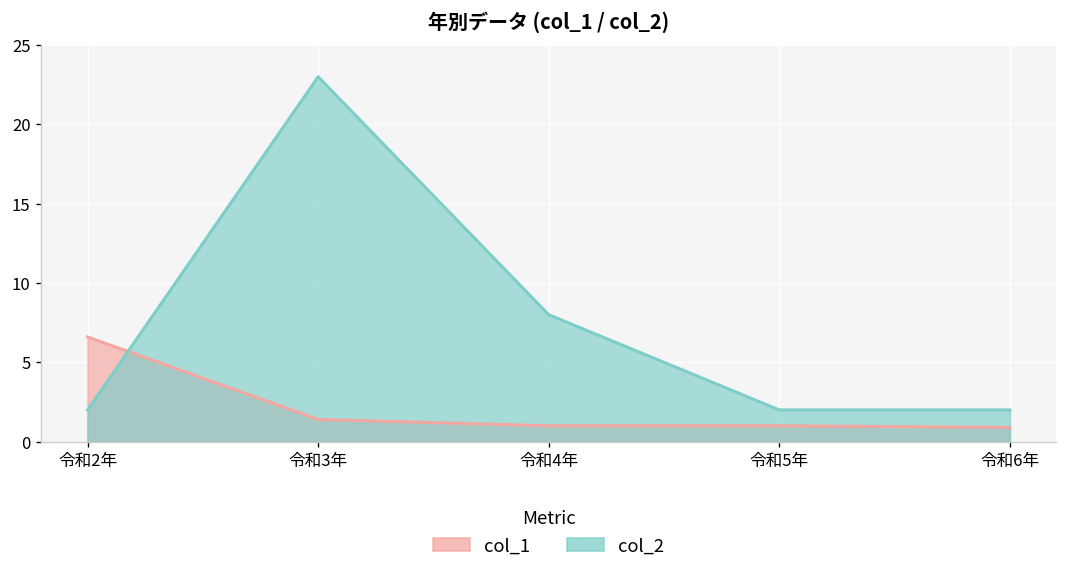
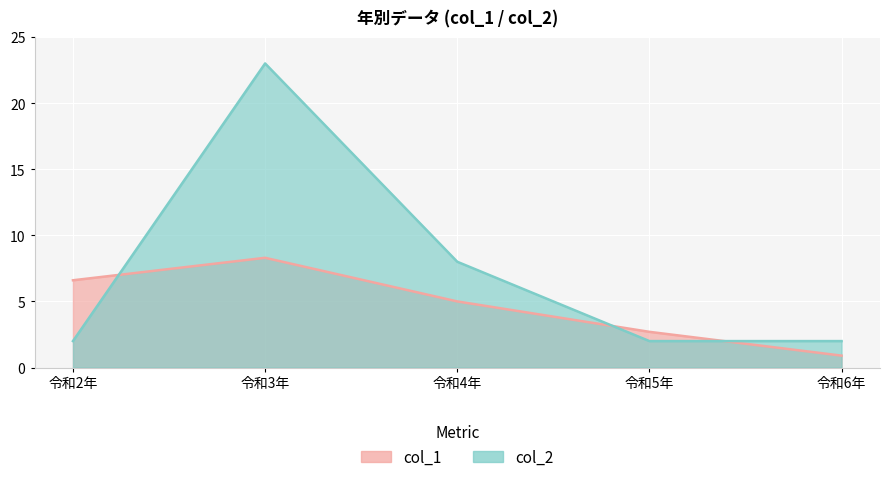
  {
    "col_1": {
      "令和2年": 6.6,
-     "令和3年": 1.4,
-     "令和4年": 1,
-     "令和5年": 1.0,
+     "令和3年": 8.3,
+     "令和4年": 5,
+     "令和5年": 2.7,
      "令和6年": 0.9
    },
    "col_2": {
      "令和2年": 2.0,
      "令和3年": 23.0,
      "令和4年": 8.0,
      "令和5年": 2.0,
      "令和6年": 2.0
    }
  }
